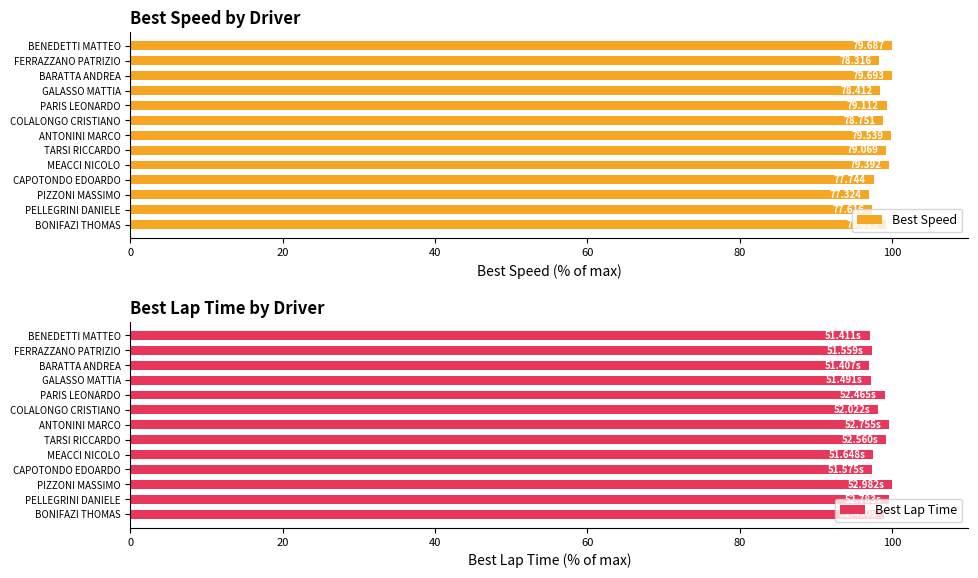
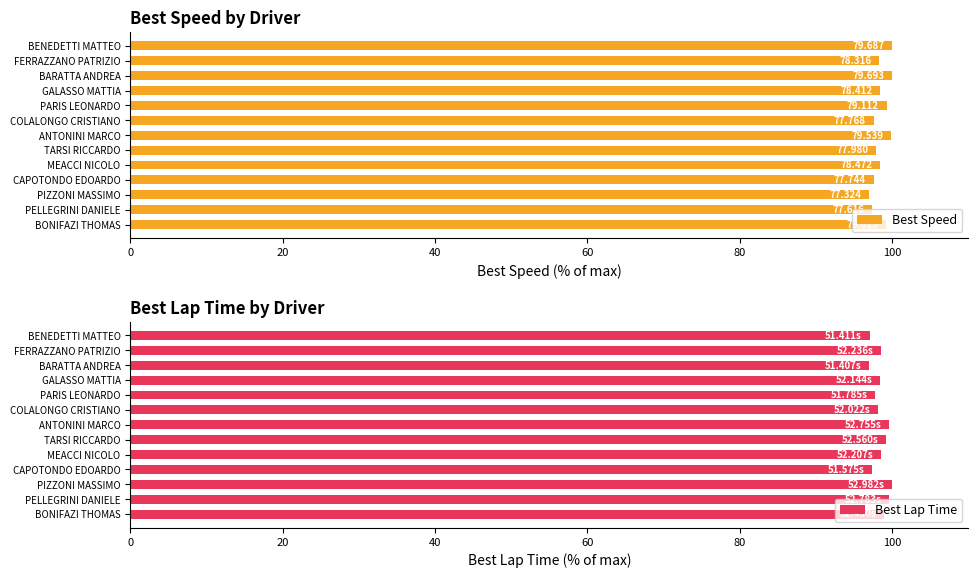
  {
    "Best Speed by Driver": {
-     "COLALONGO CRISTIANO": "78.751",
-     "TARSI RICCARDO": "79.069",
-     "MEACCI NICOLO": "79.392"
+     "COLALONGO CRISTIANO": "77.768",
+     "TARSI RICCARDO": "77.980",
+     "MEACCI NICOLO": "78.472"
    },
    "Best Lap Time by Driver": {
-     "FERRAZZANO PATRIZIO": "51.559s",
-     "GALASSO MATTIA": "51.491s",
-     "PARIS LEONARDO": "52.465s",
-     "MEACCI NICOLO": "51.648s"
+     "FERRAZZANO PATRIZIO": "52.236s",
+     "GALASSO MATTIA": "52.144s",
+     "PARIS LEONARDO": "51.785s",
+     "MEACCI NICOLO": "52.207s"
    }
  }
